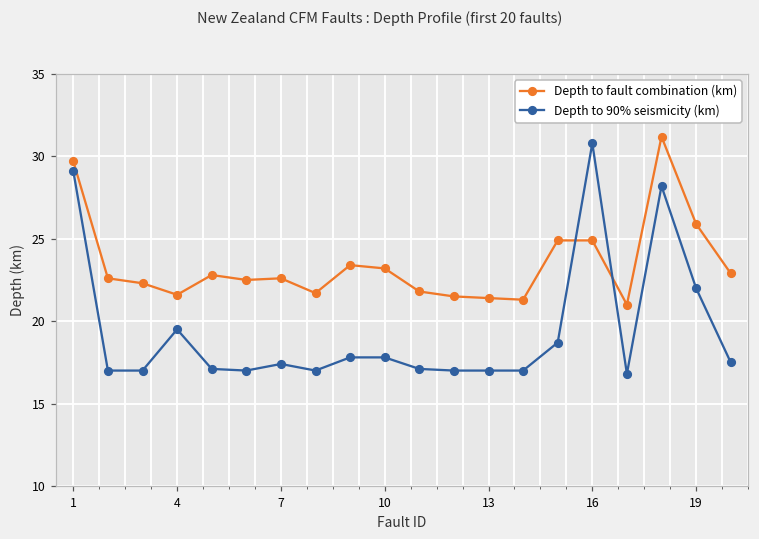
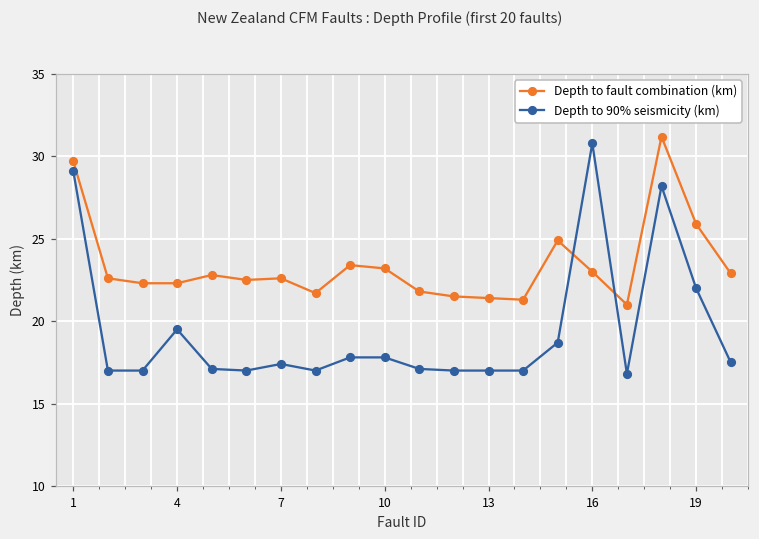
  {
    "Depth to fault combination (km)": {
      "1": 29.7,
-     "4": 21.6,
+     "4": 22.3,
      "7": 22.6,
      "10": 23.2,
      "13": 21.4,
-     "16": 24.9,
+     "16": 23.0,
      "19": 25.9
    },
    "Depth to 90% seismicity (km)": {
      "1": 29.1,
      "4": 19.5,
      "7": 17.4,
      "10": 17.8,
      "13": 17.0,
      "16": 30.8,
      "19": 22.0
    }
  }
